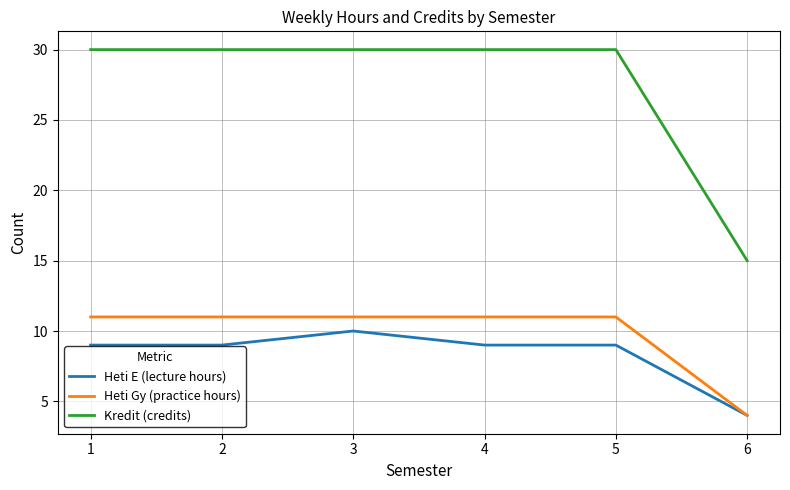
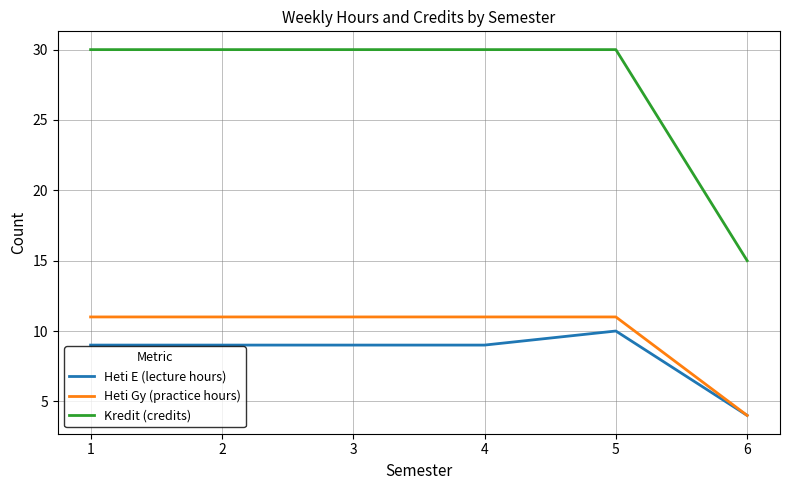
  {
    "Heti E (lecture hours)": {
      "1": 9,
      "2": 9,
-     "3": 10,
+     "3": 9,
      "4": 9,
-     "5": 9
+     "5": 10
    },
    "Heti Gy (practice hours)": {
      "1": 11,
      "2": 11,
      "3": 11,
      "4": 11,
      "5": 11
    },
    "Kredit (credits)": {
      "1": 30,
      "2": 30,
      "3": 30,
      "4": 30,
      "5": 30,
      "6": 15
    }
  }
